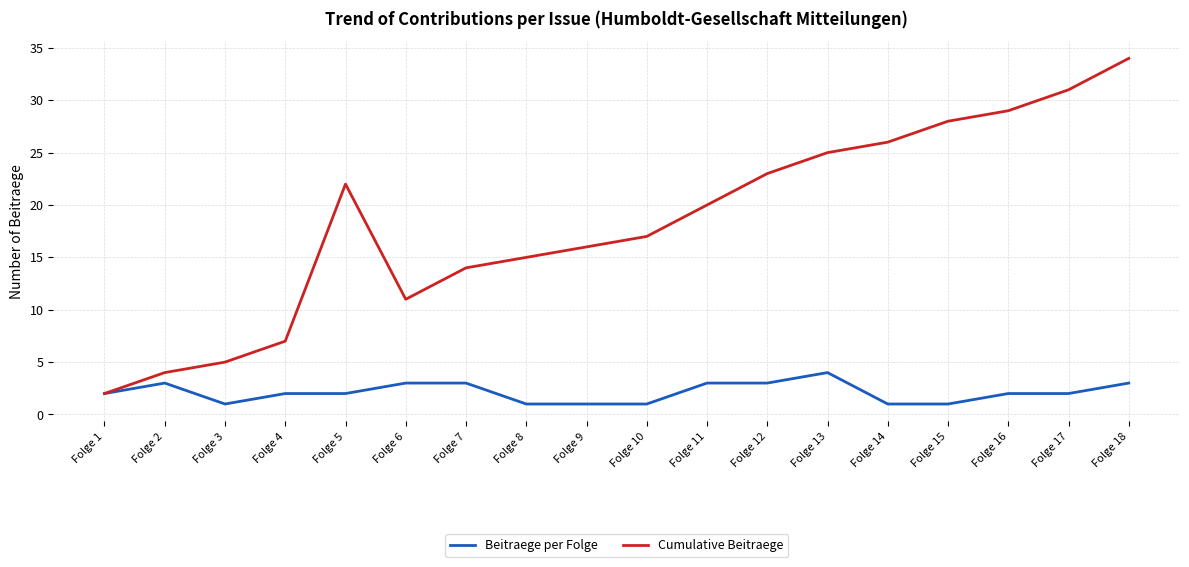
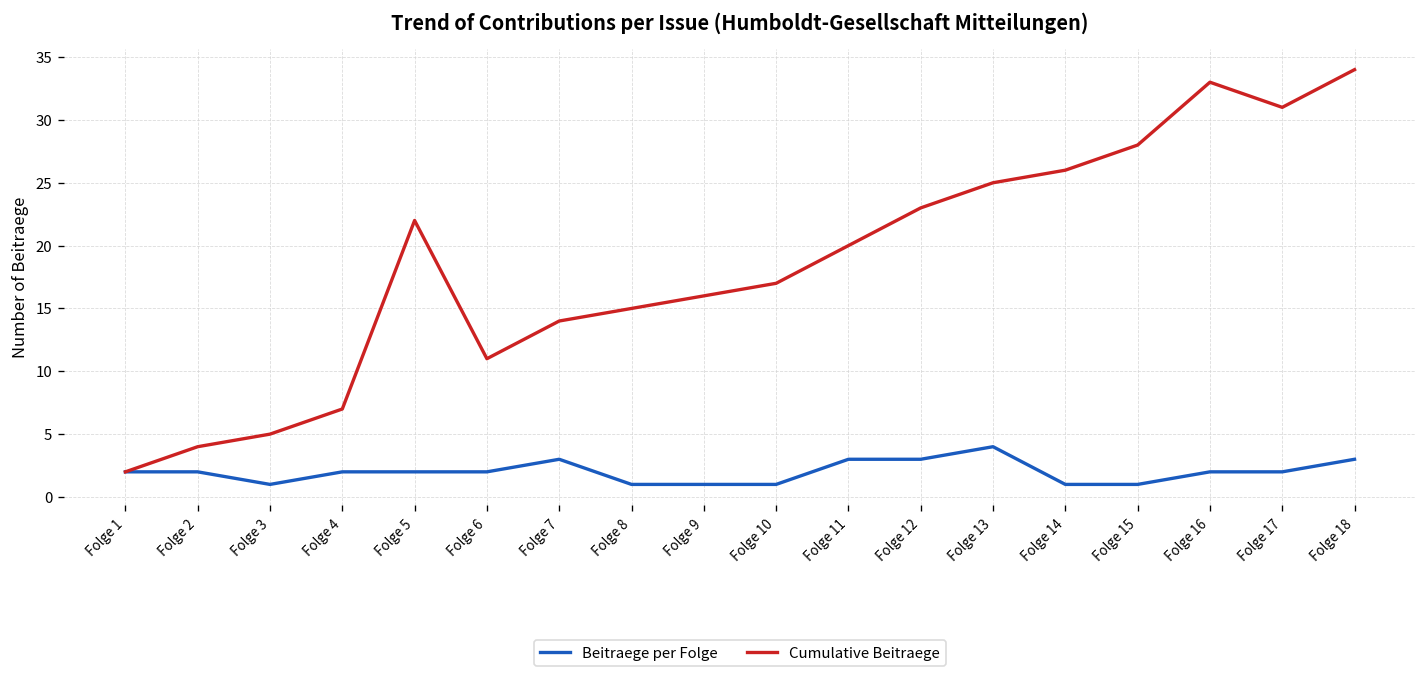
  {
    "Beitraege per Folge": {
-     "Folge 2": 3,
+     "Folge 2": 2,
      "Folge 3": 1,
      "Folge 4": 2,
      "Folge 5": 2,
-     "Folge 6": 3,
+     "Folge 6": 2,
      "Folge 7": 3,
      "Folge 8": 1,
      "Folge 9": 1,
      "Folge 10": 1,
      "Folge 11": 3,
      "Folge 12": 3,
      "Folge 13": 4,
      "Folge 14": 1,
      "Folge 15": 1,
      "Folge 16": 2,
      "Folge 17": 2,
      "Folge 18": 3
    },
    "Cumulative Beitraege": {
      "Folge 2": 4,
      "Folge 3": 5,
      "Folge 4": 7,
      "Folge 5": 22,
      "Folge 6": 11,
      "Folge 7": 14,
      "Folge 8": 15,
      "Folge 9": 16,
      "Folge 10": 17,
      "Folge 11": 20,
      "Folge 12": 23,
      "Folge 13": 25,
      "Folge 14": 26,
      "Folge 15": 28,
-     "Folge 16": 29,
+     "Folge 16": 33,
      "Folge 17": 31,
      "Folge 18": 34
    }
  }
